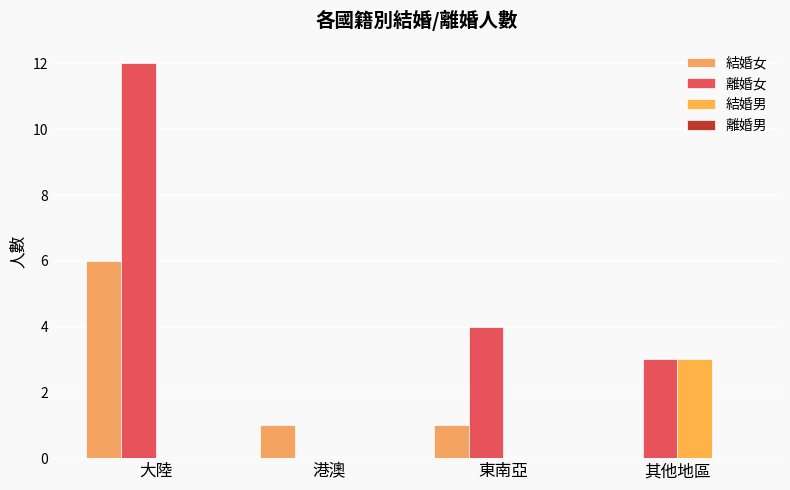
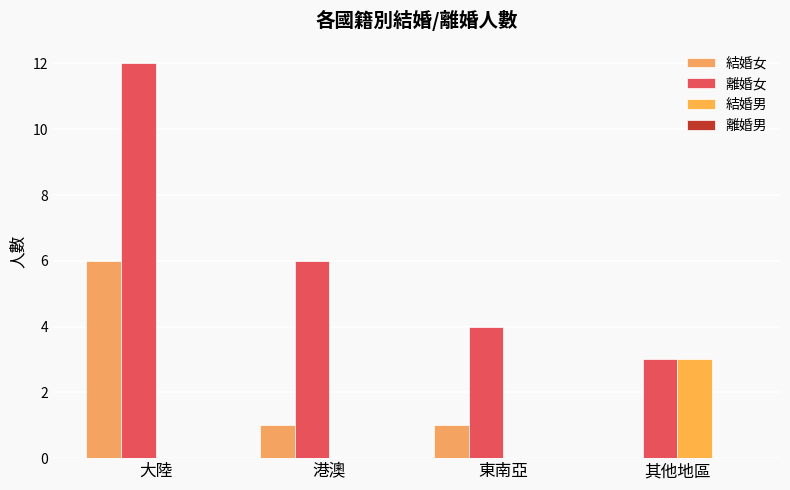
  {
    "離婚女": {
      "大陸": 12,
-     "港澳": 0,
+     "港澳": 6,
      "東南亞": 4,
      "其他地區": 3
    },
    "離婚男": {
      "大陸": 0,
      "港澳": 0,
      "東南亞": 0,
      "其他地區": 0
    }
  }
